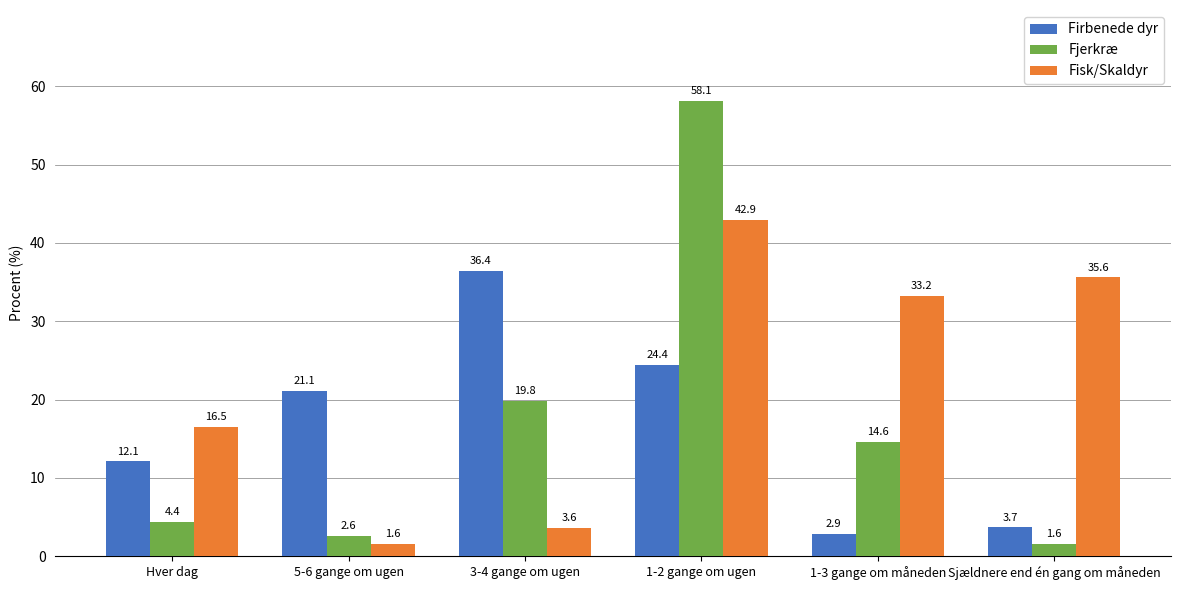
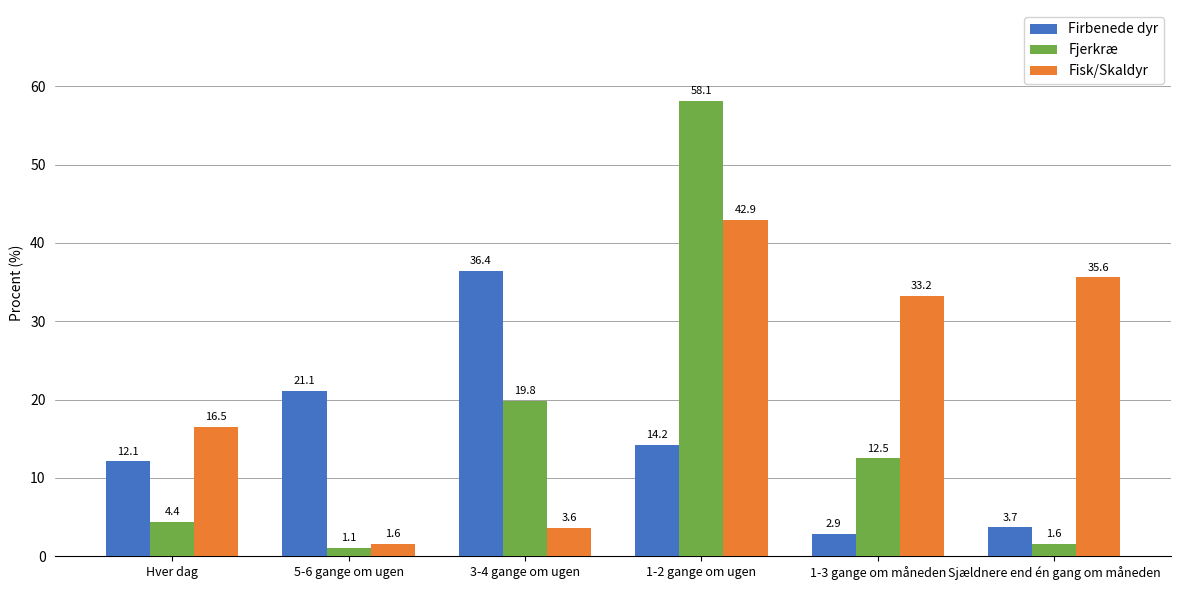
  {
    "Firbenede dyr": {
      "Hver dag": 12.1,
      "5-6 gange om ugen": 21.1,
      "3-4 gange om ugen": 36.4,
-     "1-2 gange om ugen": 24.4,
+     "1-2 gange om ugen": 14.2,
      "1-3 gange om måneden": 2.9,
      "Sjældnere end én gang om måneden": 3.7
    },
    "Fjerkræ": {
      "Hver dag": 4.4,
-     "5-6 gange om ugen": 2.6,
+     "5-6 gange om ugen": 1.1,
      "3-4 gange om ugen": 19.8,
      "1-2 gange om ugen": 58.1,
-     "1-3 gange om måneden": 14.6,
+     "1-3 gange om måneden": 12.5,
      "Sjældnere end én gang om måneden": 1.6
    },
    "Fisk/Skaldyr": {
      "Hver dag": 16.5,
      "5-6 gange om ugen": 1.6,
      "3-4 gange om ugen": 3.6,
      "1-2 gange om ugen": 42.9,
      "1-3 gange om måneden": 33.2,
      "Sjældnere end én gang om måneden": 35.6
    }
  }
